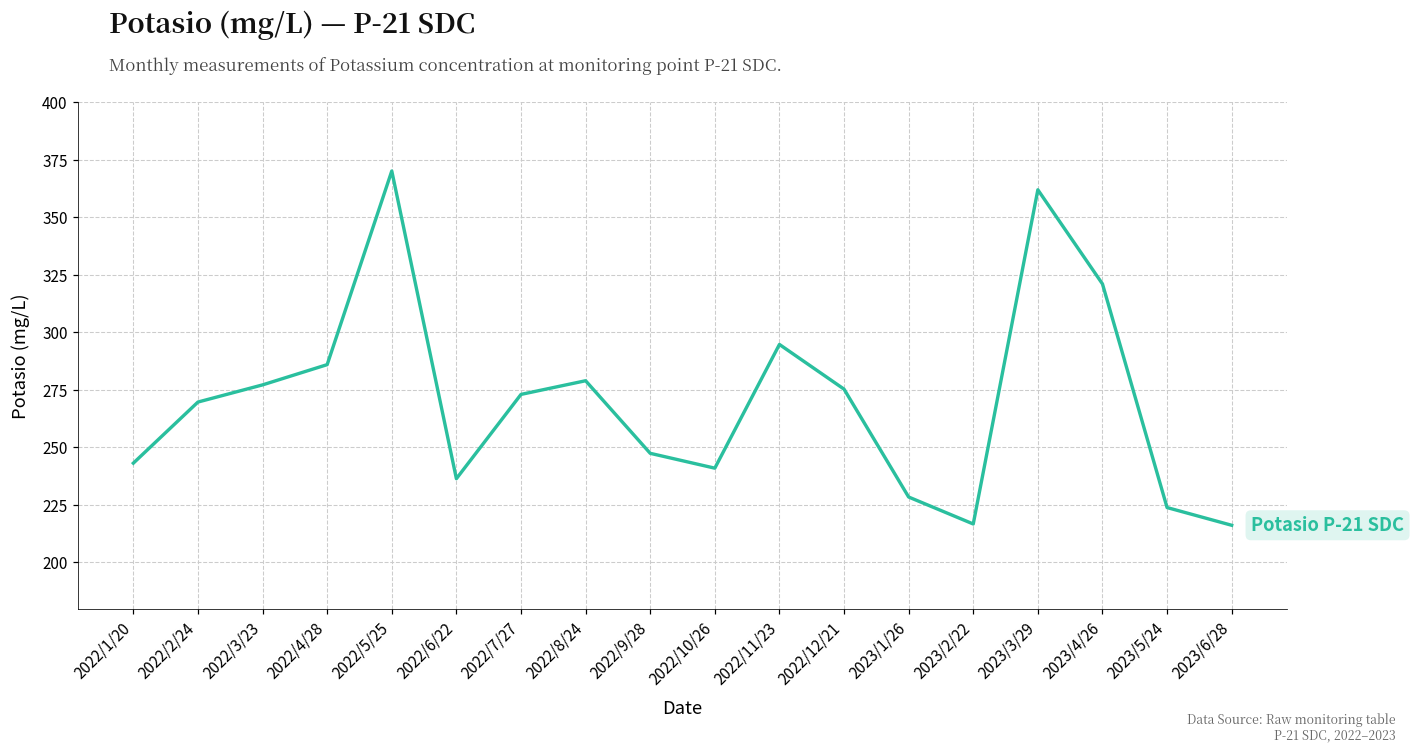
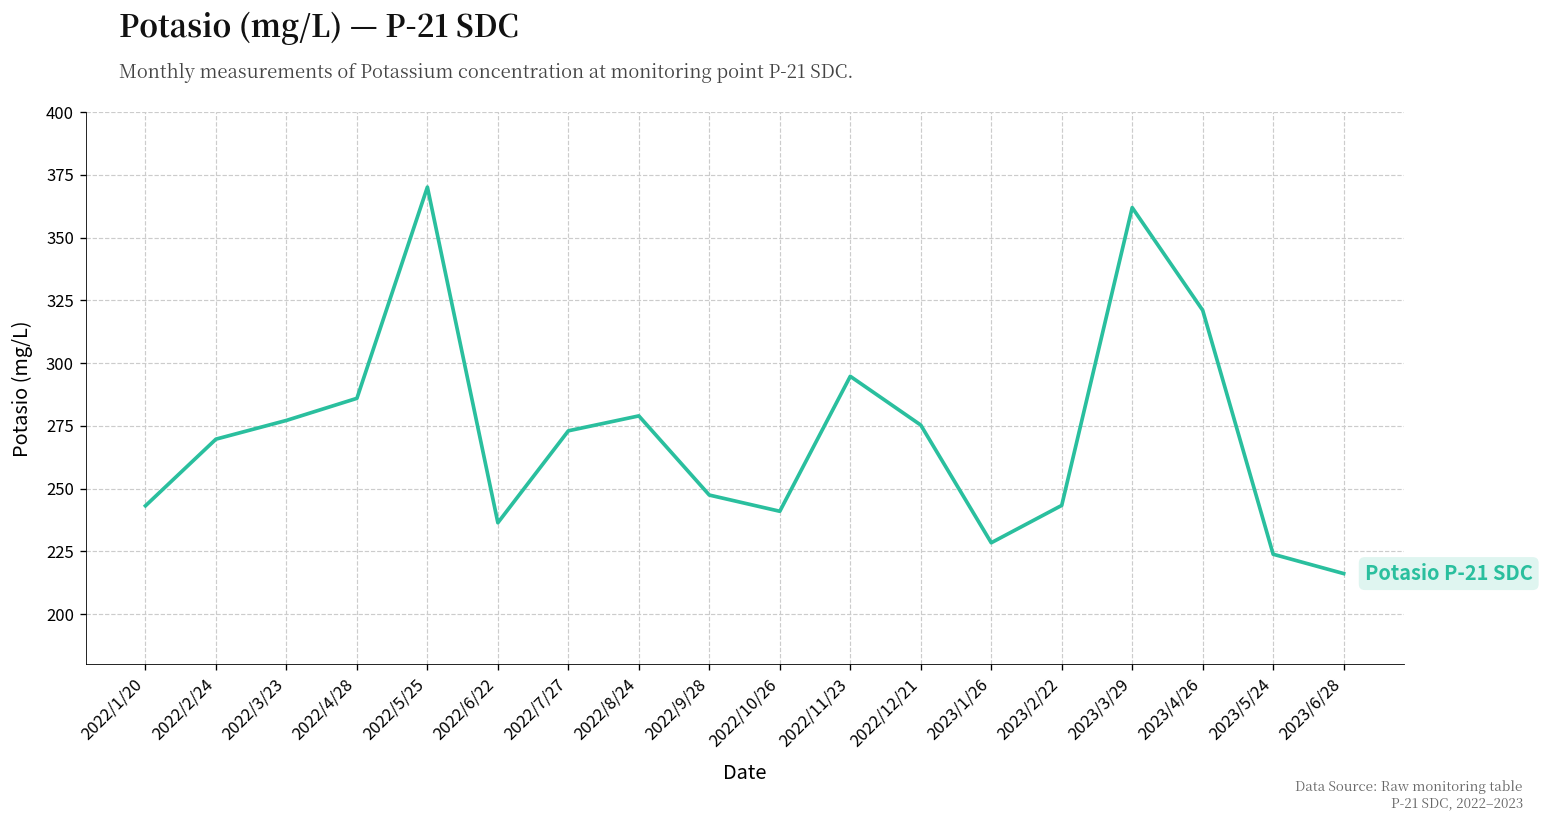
  {
    "2022/1/20": 243,
    "2022/2/24": 270,
    "2022/3/23": 277,
    "2022/4/28": 286,
    "2022/5/25": 370,
    "2022/6/22": 236,
    "2022/7/27": 273,
    "2022/8/24": 279,
    "2022/9/28": 247,
    "2022/10/26": 241,
    "2022/11/23": 295,
    "2022/12/21": 275,
    "2023/1/26": 228,
-   "2023/2/22": 217,
+   "2023/2/22": 243,
    "2023/3/29": 362,
    "2023/4/26": 321,
    "2023/5/24": 224,
    "2023/6/28": 216
  }
